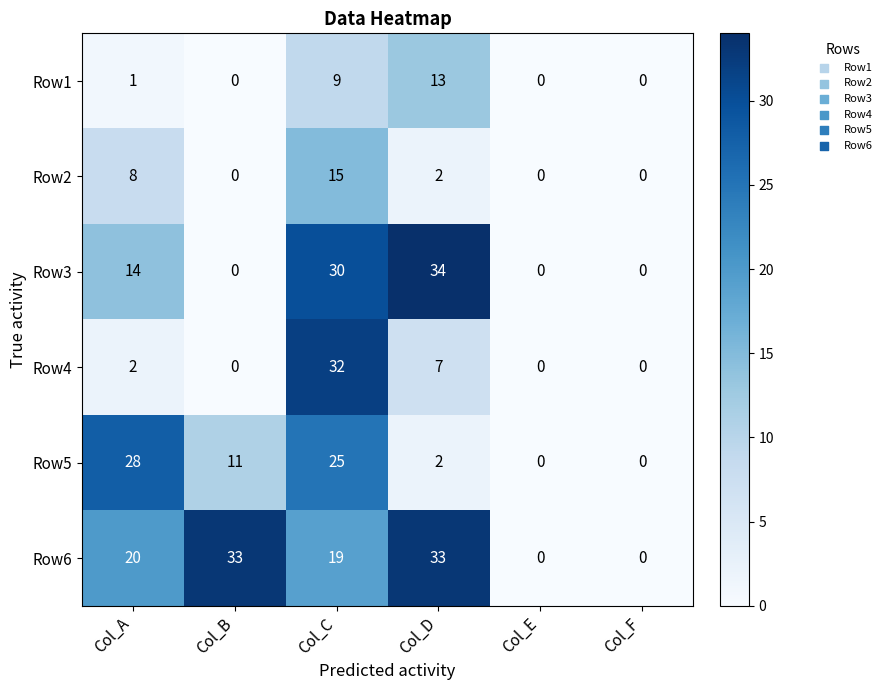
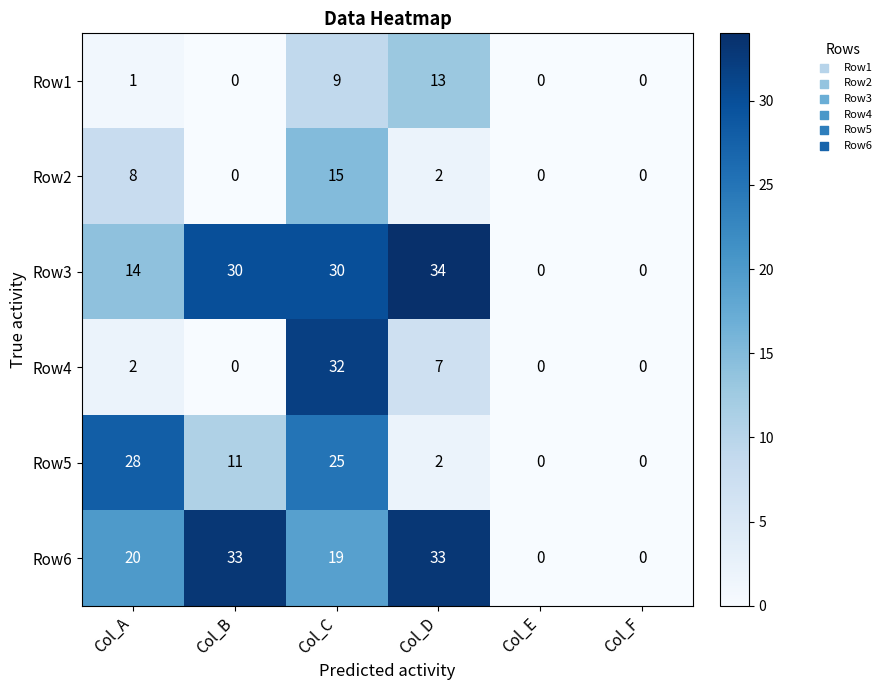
  {
    "Row1": {
      "Col_A": 1,
      "Col_B": 0,
      "Col_C": 9,
      "Col_D": 13,
      "Col_E": 0,
      "Col_F": 0
    },
    "Row2": {
      "Col_A": 8,
      "Col_B": 0,
      "Col_C": 15,
      "Col_D": 2,
      "Col_E": 0,
      "Col_F": 0
    },
    "Row3": {
      "Col_A": 14,
-     "Col_B": 0,
+     "Col_B": 30,
      "Col_C": 30,
      "Col_D": 34,
      "Col_E": 0,
      "Col_F": 0
    },
    "Row4": {
      "Col_A": 2,
      "Col_B": 0,
      "Col_C": 32,
      "Col_D": 7,
      "Col_E": 0,
      "Col_F": 0
    },
    "Row5": {
      "Col_A": 28,
      "Col_B": 11,
      "Col_C": 25,
      "Col_D": 2,
      "Col_E": 0,
      "Col_F": 0
    },
    "Row6": {
      "Col_A": 20,
      "Col_B": 33,
      "Col_C": 19,
      "Col_D": 33,
      "Col_E": 0,
      "Col_F": 0
    }
  }
